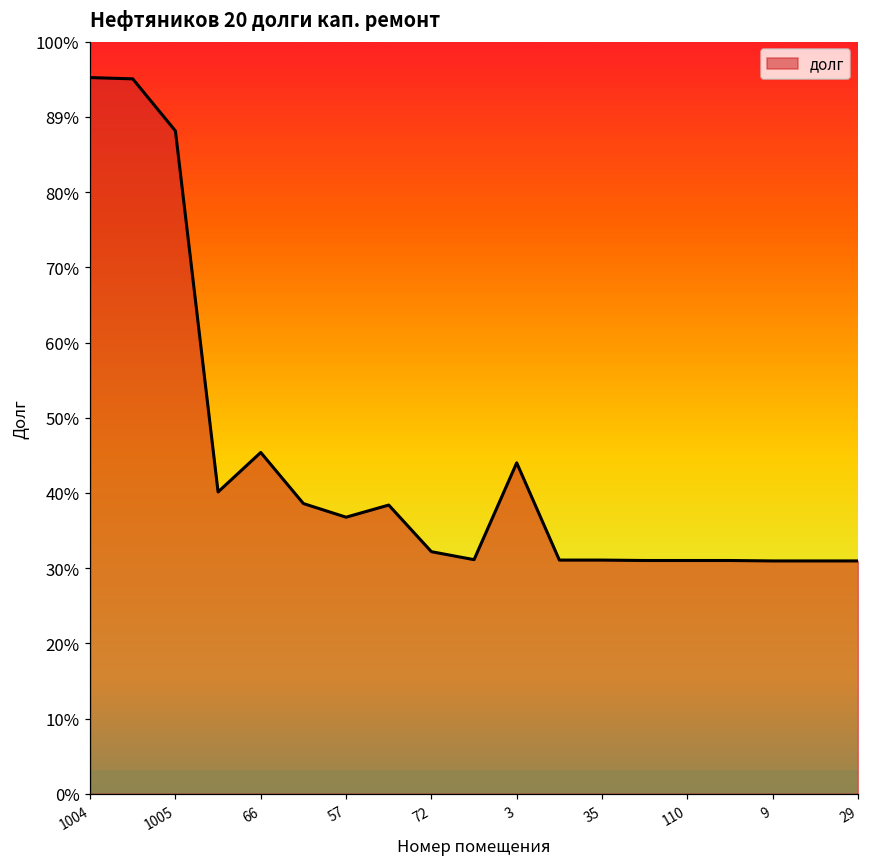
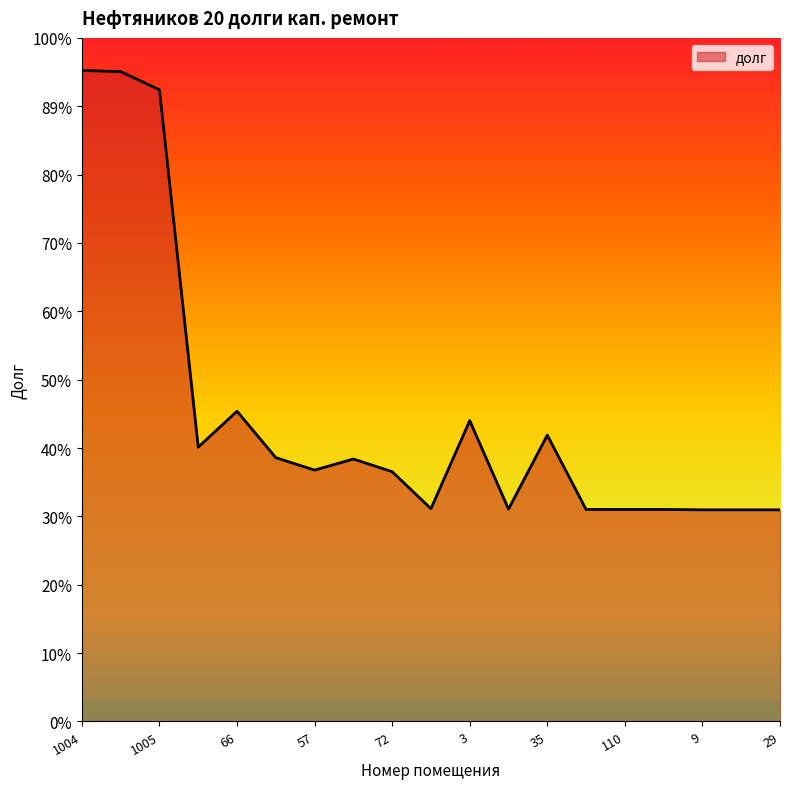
  {
    "1004": "95%",
-   "1005": "88%",
+   "1005": "92%",
    "66": "45%",
    "57": "37%",
-   "72": "32%",
+   "72": "37%",
    "3": "44%",
-   "35": "31%",
+   "35": "42%",
    "110": "31%",
    "9": "31%",
    "29": "31%"
  }
